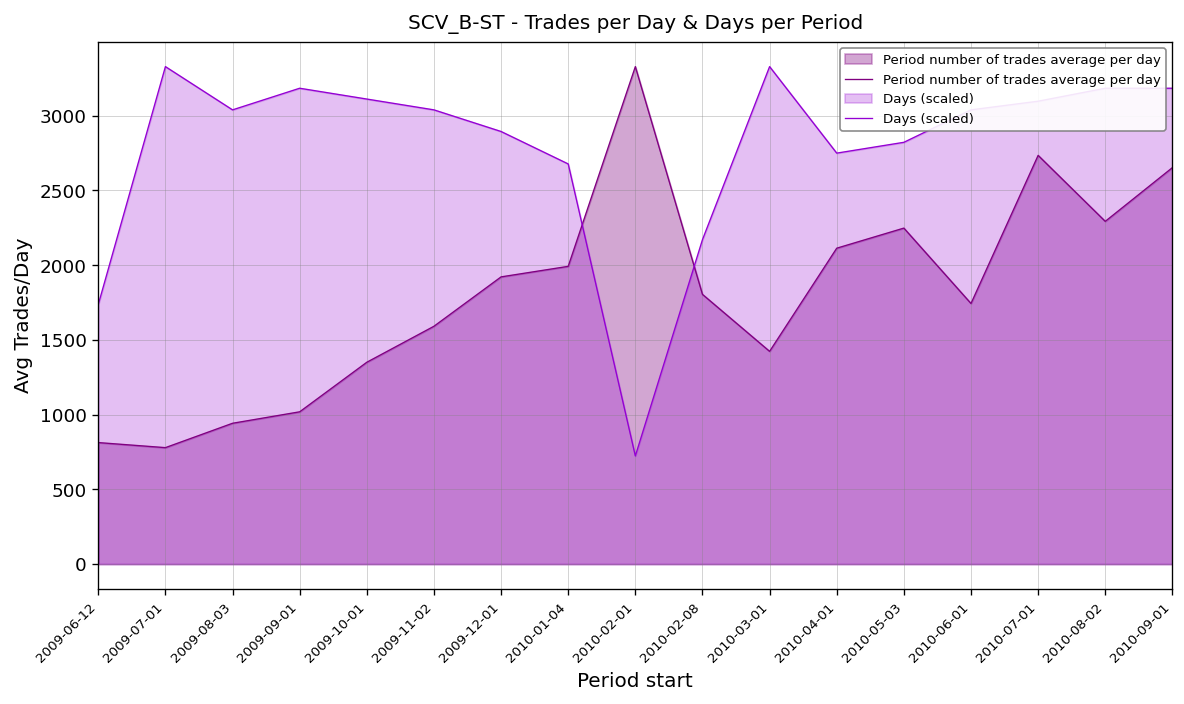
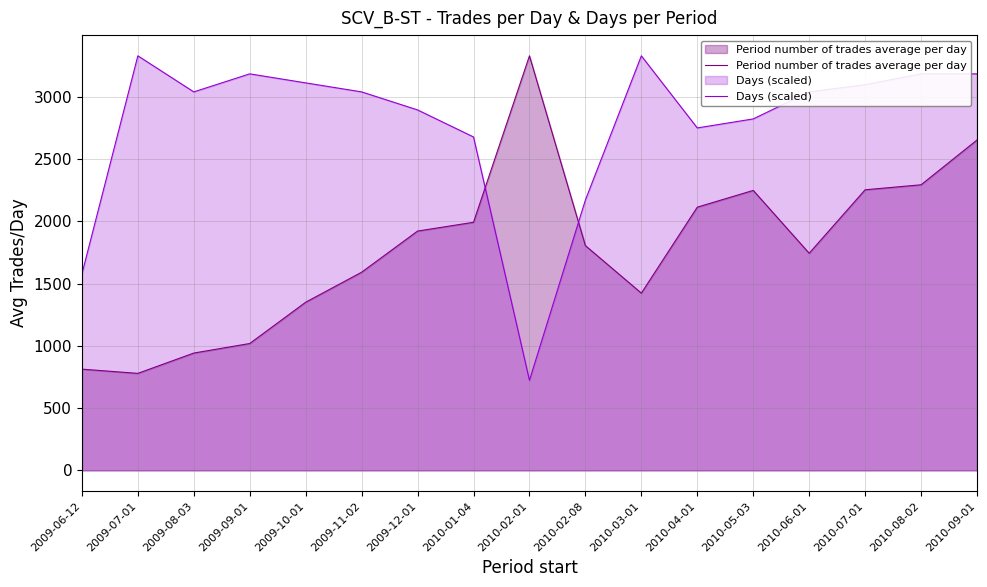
  {
    "Period number of trades average per day": {
      "2009-06-12": 810,
      "2009-07-01": 780,
      "2009-08-03": 940,
      "2009-09-01": 1020,
      "2009-10-01": 1350,
      "2009-11-02": 1590,
      "2009-12-01": 1920,
      "2010-01-04": 1990,
      "2010-02-01": 3330,
      "2010-02-08": 1800,
      "2010-03-01": 1420,
      "2010-04-01": 2110,
      "2010-05-03": 2250,
      "2010-06-01": 1740,
-     "2010-07-01": 2730,
+     "2010-07-01": 2250,
      "2010-08-02": 2290,
      "2010-09-01": 2650
    },
    "Days (scaled)": {
-     "2009-06-12": 1740,
+     "2009-06-12": 1580,
      "2009-07-01": 3330,
      "2009-08-03": 3040,
      "2009-09-01": 3180,
      "2009-10-01": 3110,
      "2009-11-02": 3040,
      "2009-12-01": 2890,
      "2010-01-04": 2680,
      "2010-02-01": 720,
      "2010-02-08": 2170,
      "2010-03-01": 3330,
      "2010-04-01": 2750,
      "2010-05-03": 2820,
      "2010-09-01": 3180
    }
  }
